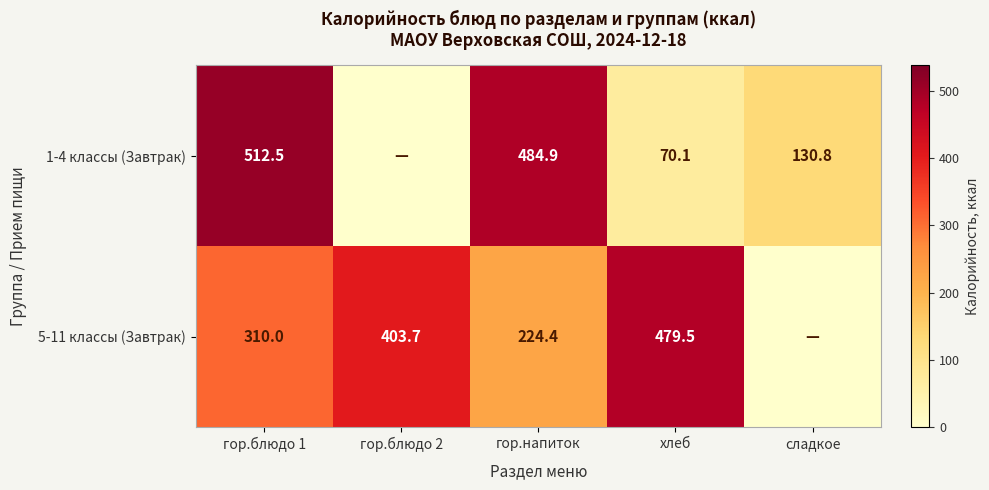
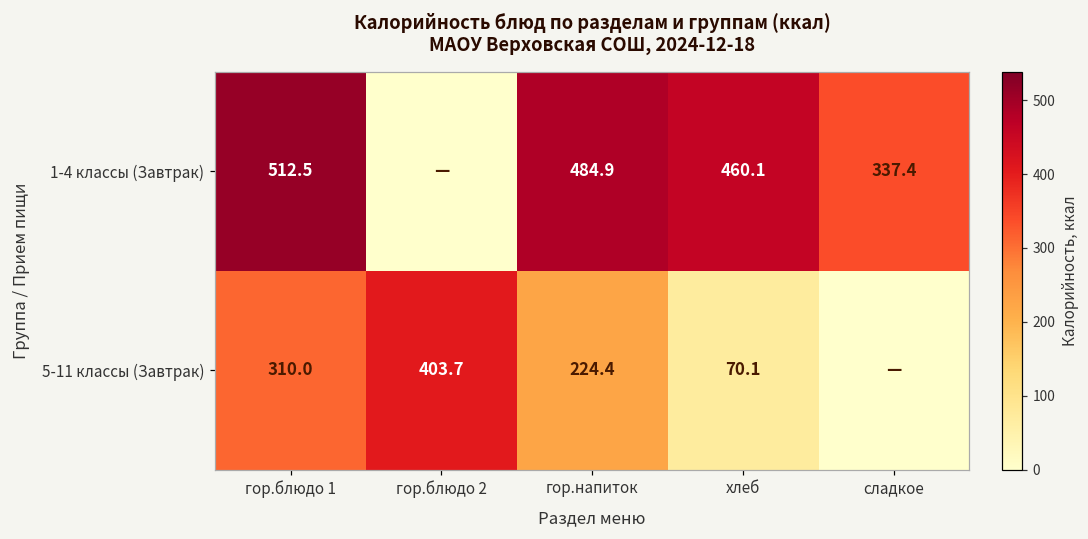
  {
    "1-4 классы (Завтрак)": {
      "гор.блюдо 1": 512.5,
      "гор.напиток": 484.9,
-     "хлеб": 70.1,
-     "сладкое": 130.8
+     "хлеб": 460.1,
+     "сладкое": 337.4
    },
    "5-11 классы (Завтрак)": {
      "гор.блюдо 1": 310.0,
      "гор.блюдо 2": 403.7,
      "гор.напиток": 224.4,
-     "хлеб": 479.5
+     "хлеб": 70.1
    }
  }
